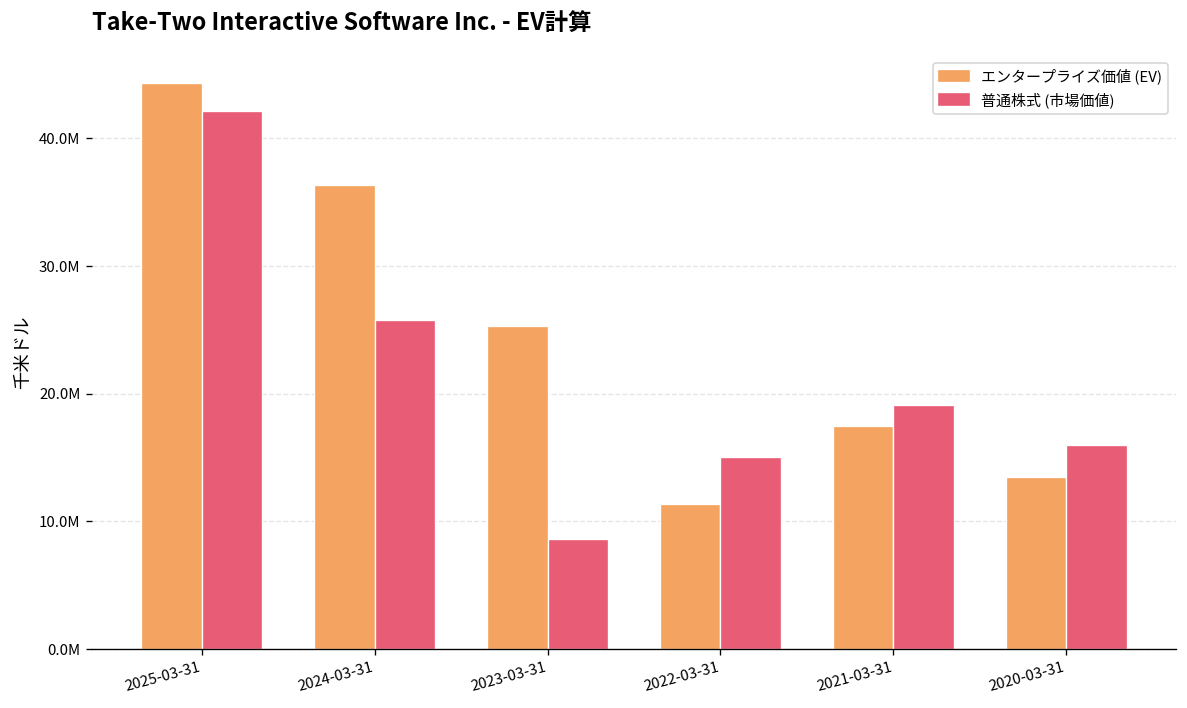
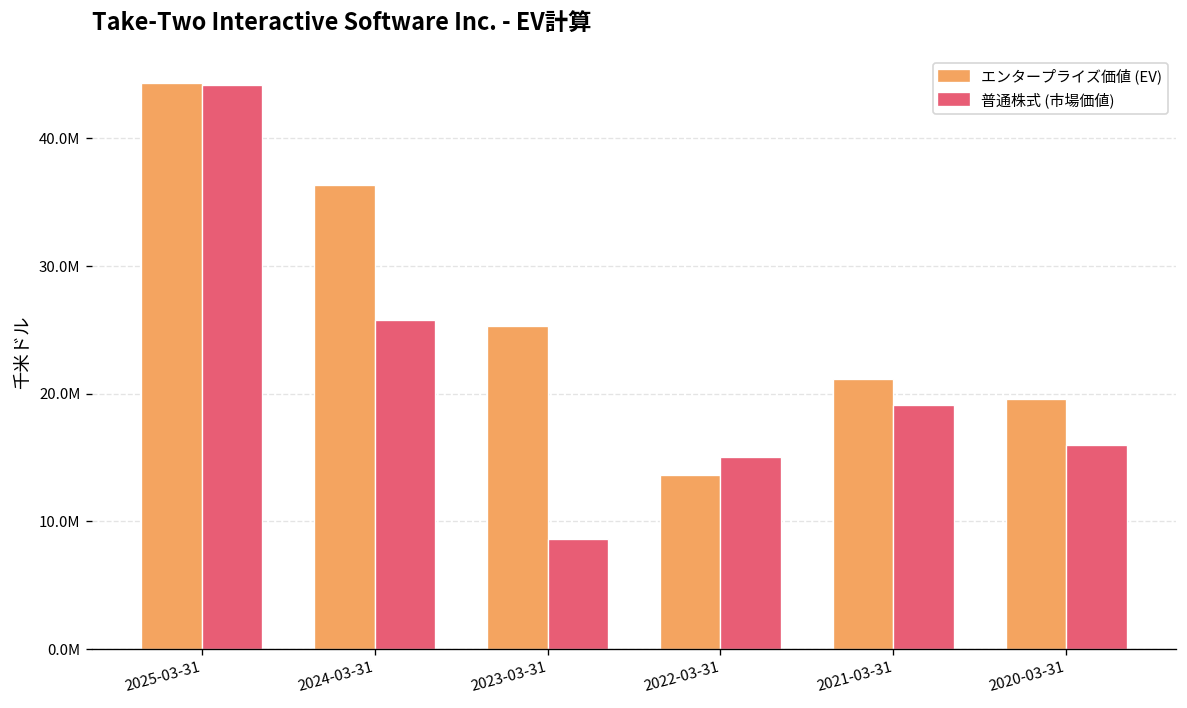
  {
    "エンタープライズ価値 (EV)": {
      "2025-03-31": 44300000,
      "2024-03-31": 36400000,
      "2023-03-31": 25300000,
-     "2022-03-31": 11300000,
-     "2021-03-31": 17500000,
-     "2020-03-31": 13500000
+     "2022-03-31": 13600000,
+     "2021-03-31": 21200000,
+     "2020-03-31": 19600000
    },
    "普通株式 (市場価値)": {
-     "2025-03-31": 42100000,
+     "2025-03-31": 44200000,
      "2024-03-31": 25800000,
      "2023-03-31": 8600000,
      "2022-03-31": 15100000,
      "2021-03-31": 19200000,
      "2020-03-31": 16000000
    }
  }
